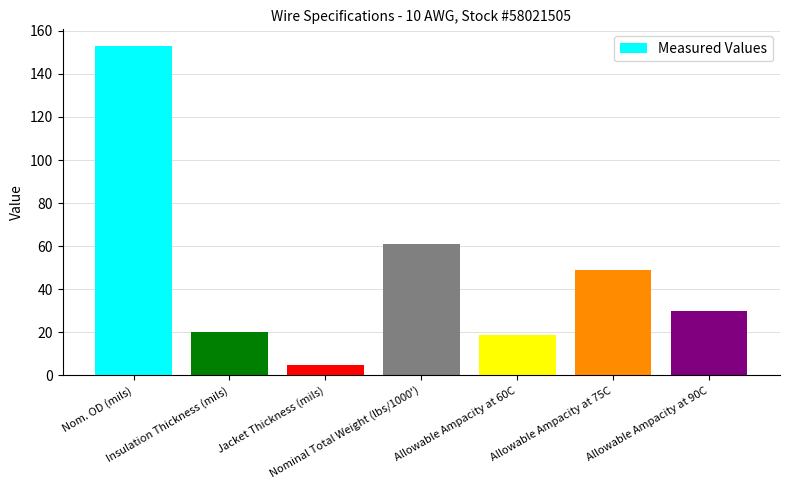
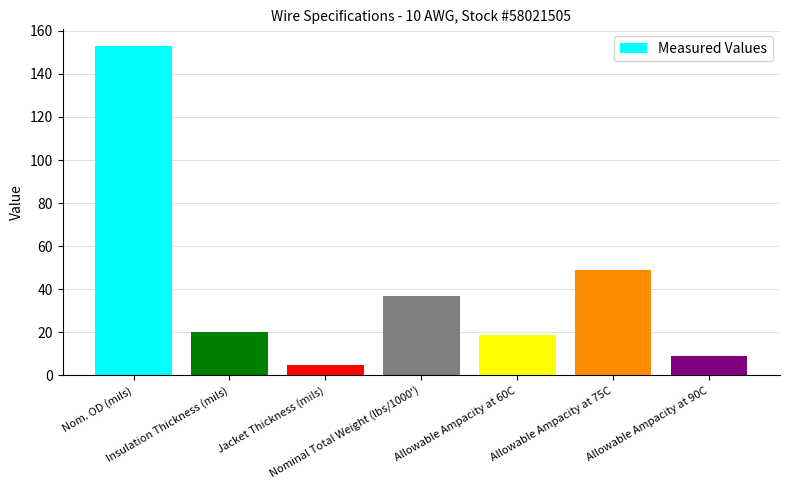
  {
    "Nom. OD (mils)": 153,
    "Insulation Thickness (mils)": 20,
    "Jacket Thickness (mils)": 5,
-   "Nominal Total Weight (lbs/1000')": 61,
+   "Nominal Total Weight (lbs/1000')": 37,
    "Allowable Ampacity at 60C": 19,
    "Allowable Ampacity at 75C": 49,
-   "Allowable Ampacity at 90C": 30
+   "Allowable Ampacity at 90C": 9
  }
